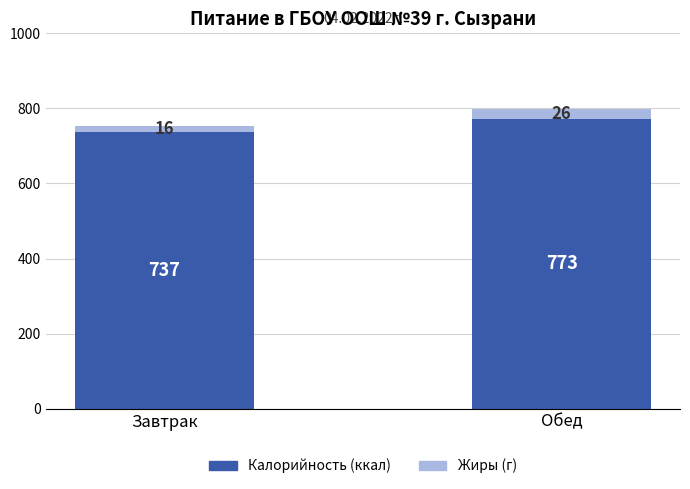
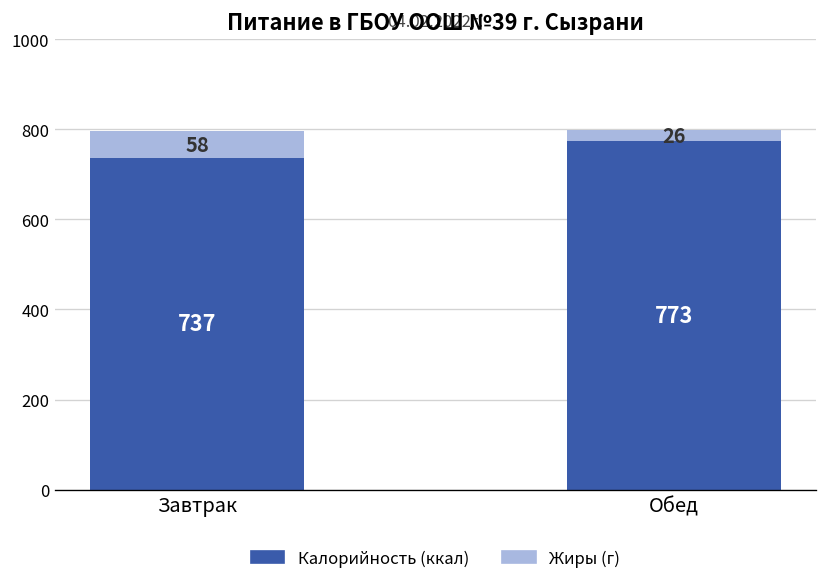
  {
    "Калорийность (ккал)": {
      "Завтрак": 737,
      "Обед": 773
    },
    "Жиры (г)": {
-     "Завтрак": 16,
+     "Завтрак": 58,
      "Обед": 26
    }
  }
